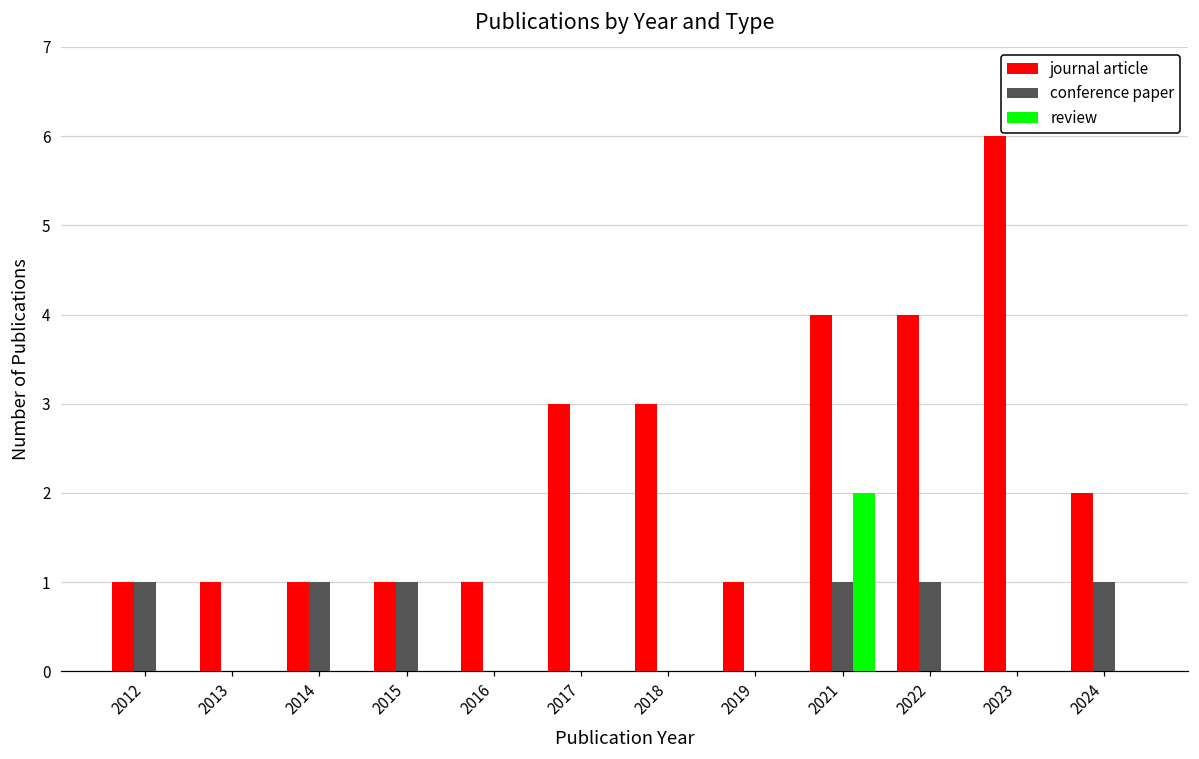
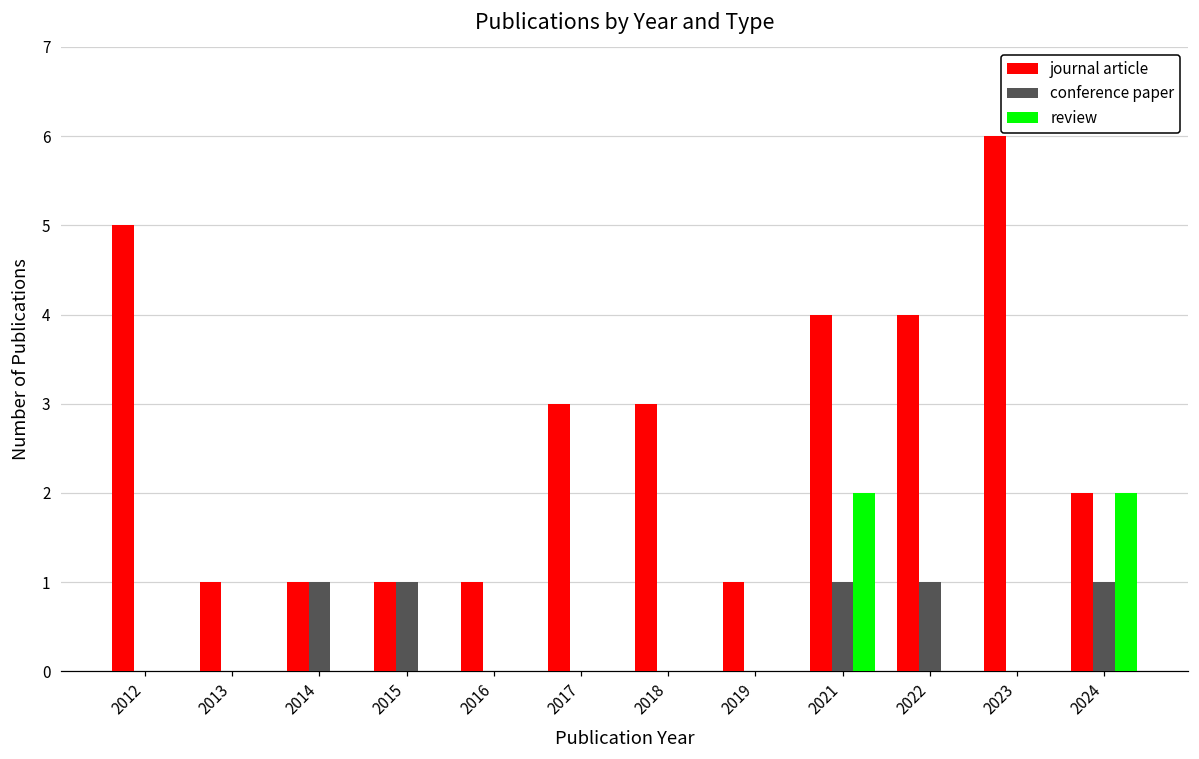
  {
    "journal article": {
-     "2012": 1,
+     "2012": 5,
      "2013": 1,
      "2014": 1,
      "2015": 1,
      "2016": 1,
      "2017": 3,
      "2018": 3,
      "2019": 1,
      "2021": 4,
      "2022": 4,
      "2023": 6,
      "2024": 2
    },
    "conference paper": {
-     "2012": 1,
+     "2012": 0,
      "2013": 0,
      "2014": 1,
      "2015": 1,
      "2016": 0,
      "2017": 0,
      "2018": 0,
      "2019": 0,
      "2021": 1,
      "2022": 1,
      "2023": 0,
      "2024": 1
    },
    "review": {
      "2012": 0,
      "2013": 0,
      "2014": 0,
      "2015": 0,
      "2016": 0,
      "2017": 0,
      "2018": 0,
      "2019": 0,
      "2021": 2,
      "2022": 0,
      "2023": 0,
-     "2024": 0
+     "2024": 2
    }
  }
